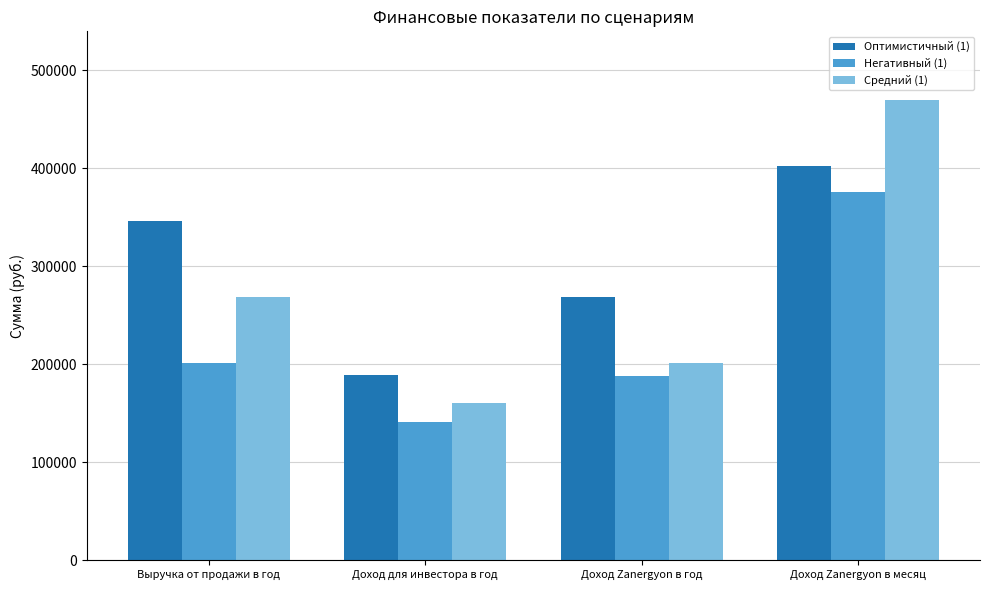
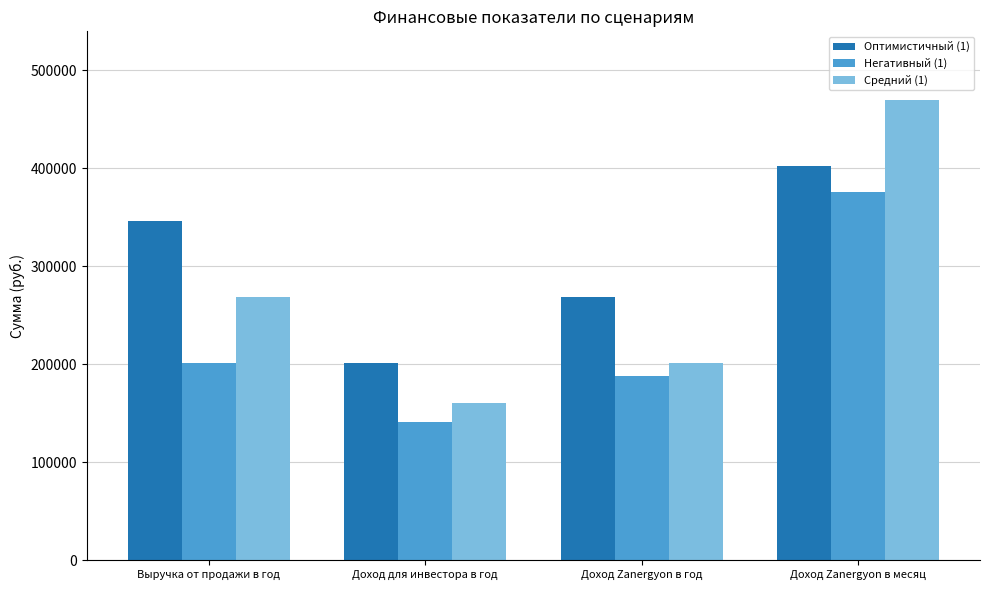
  {
    "Оптимистичный (1)": {
      "Выручка от продажи в год": 350000,
-     "Доход для инвестора в год": 190000,
+     "Доход для инвестора в год": 200000,
      "Доход Zanergyon в год": 270000,
      "Доход Zanergyon в месяц": 400000
    }
  }
